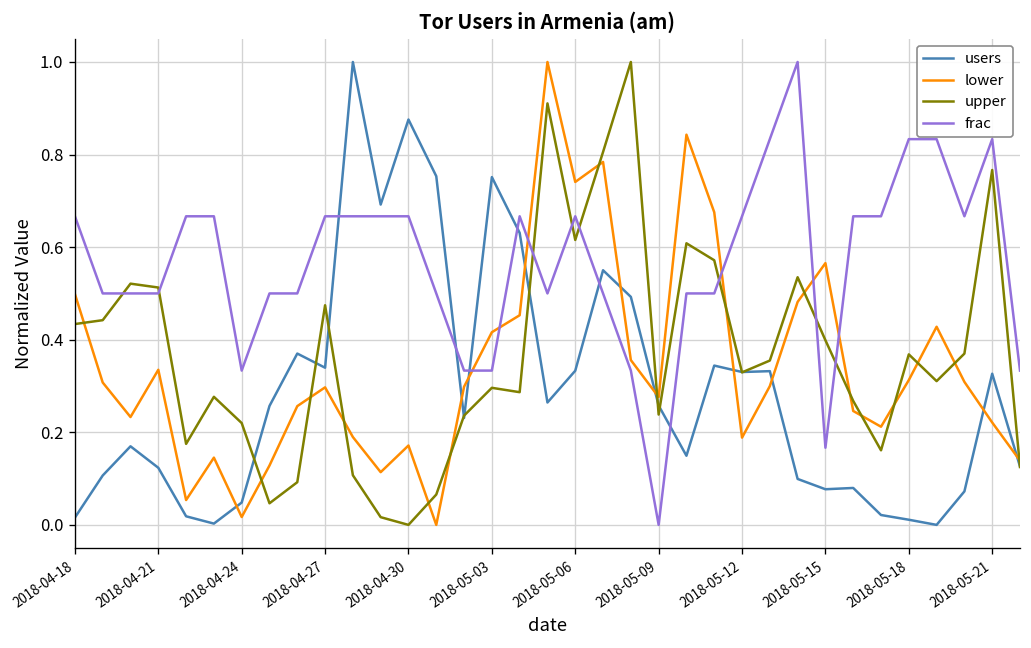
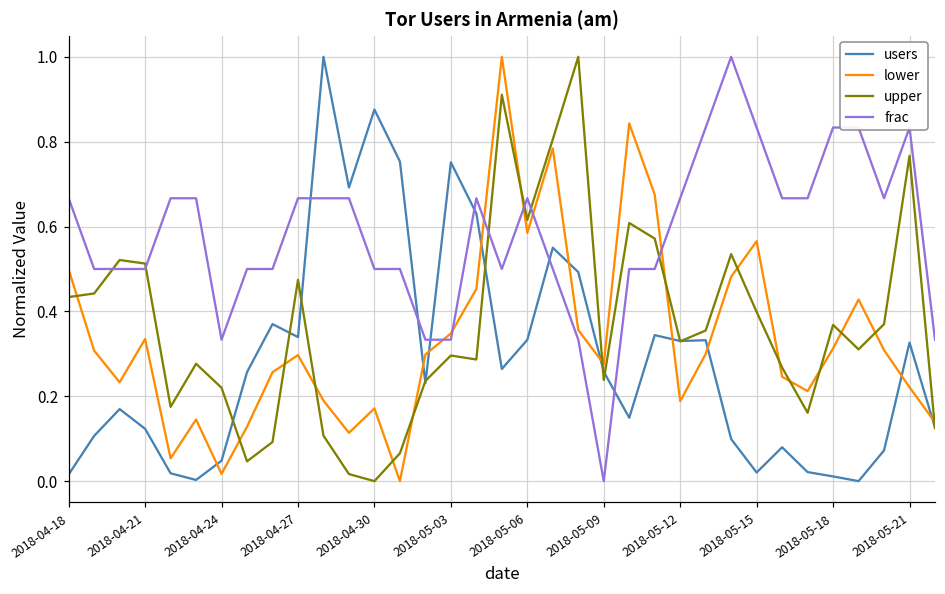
  {
    "users": {
      "2018-04-18": 0.02,
      "2018-04-21": 0.12,
      "2018-04-24": 0.05,
      "2018-04-27": 0.34,
      "2018-04-30": 0.88,
      "2018-05-03": 0.75,
      "2018-05-06": 0.33,
      "2018-05-09": 0.26,
-     "2018-05-15": 0.08,
+     "2018-05-15": 0.02,
      "2018-05-18": 0.01,
      "2018-05-21": 0.33
    },
    "lower": {
      "2018-04-18": 0.50,
      "2018-04-21": 0.34,
      "2018-04-24": 0.02,
      "2018-04-27": 0.30,
      "2018-04-30": 0.17,
-     "2018-05-03": 0.42,
-     "2018-05-06": 0.74,
+     "2018-05-03": 0.35,
+     "2018-05-06": 0.59,
      "2018-05-09": 0.28,
      "2018-05-12": 0.19,
      "2018-05-15": 0.57,
      "2018-05-18": 0.31,
      "2018-05-21": 0.22
    },
    "upper": {
      "2018-04-18": 0.43,
      "2018-04-21": 0.51,
      "2018-04-24": 0.22,
      "2018-04-27": 0.47,
      "2018-04-30": 0.00,
      "2018-05-03": 0.30,
      "2018-05-06": 0.62,
      "2018-05-09": 0.24,
      "2018-05-15": 0.40,
      "2018-05-18": 0.37,
      "2018-05-21": 0.77
    },
    "frac": {
      "2018-04-18": 0.67,
      "2018-04-21": 0.50,
      "2018-04-24": 0.33,
      "2018-04-27": 0.67,
-     "2018-04-30": 0.67,
+     "2018-04-30": 0.50,
      "2018-05-03": 0.33,
      "2018-05-06": 0.67,
      "2018-05-09": 0.00,
      "2018-05-12": 0.67,
-     "2018-05-15": 0.17,
+     "2018-05-15": 0.83,
      "2018-05-18": 0.83
    }
  }
